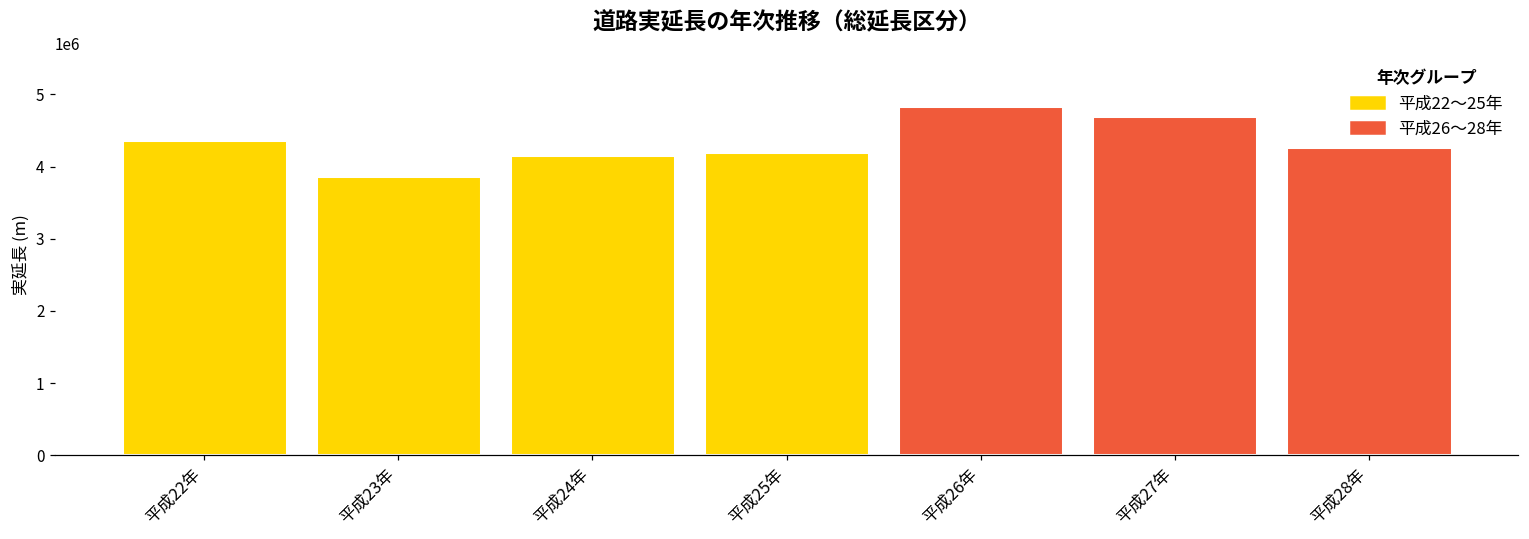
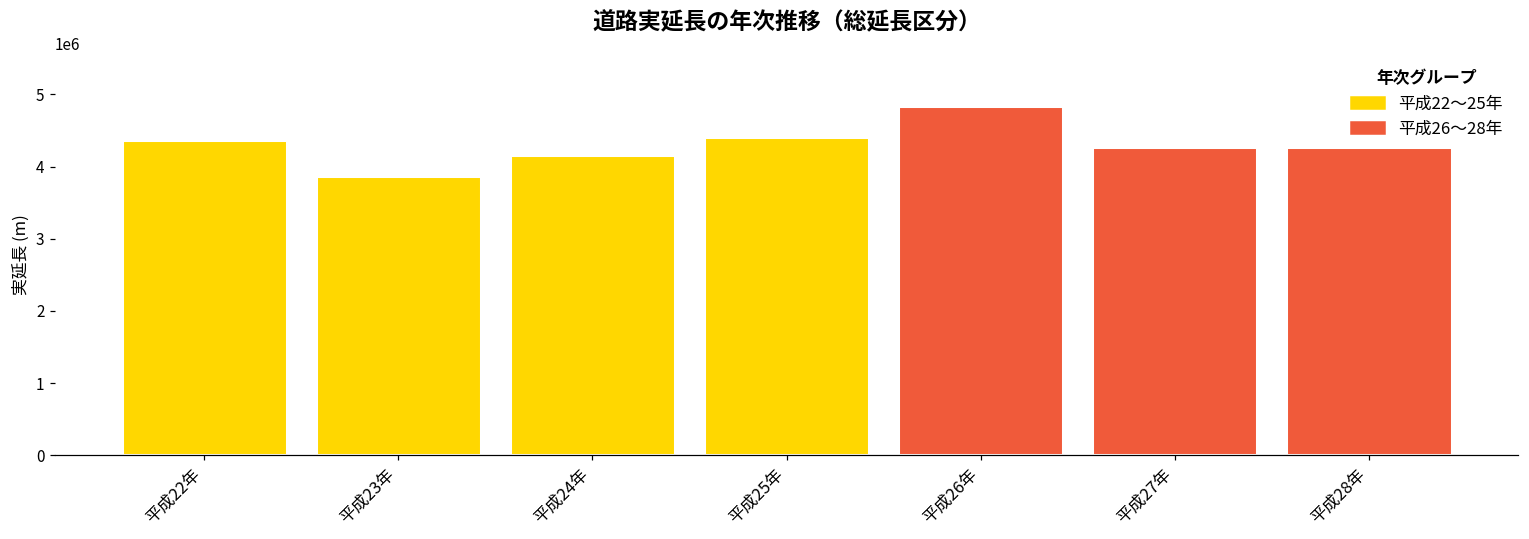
  {
    "平成22年": 4400000,
    "平成23年": 3900000,
    "平成24年": 4200000,
-   "平成25年": 4200000,
+   "平成25年": 4400000,
    "平成26年": 4800000,
-   "平成27年": 4700000,
+   "平成27年": 4300000,
    "平成28年": 4300000
  }
